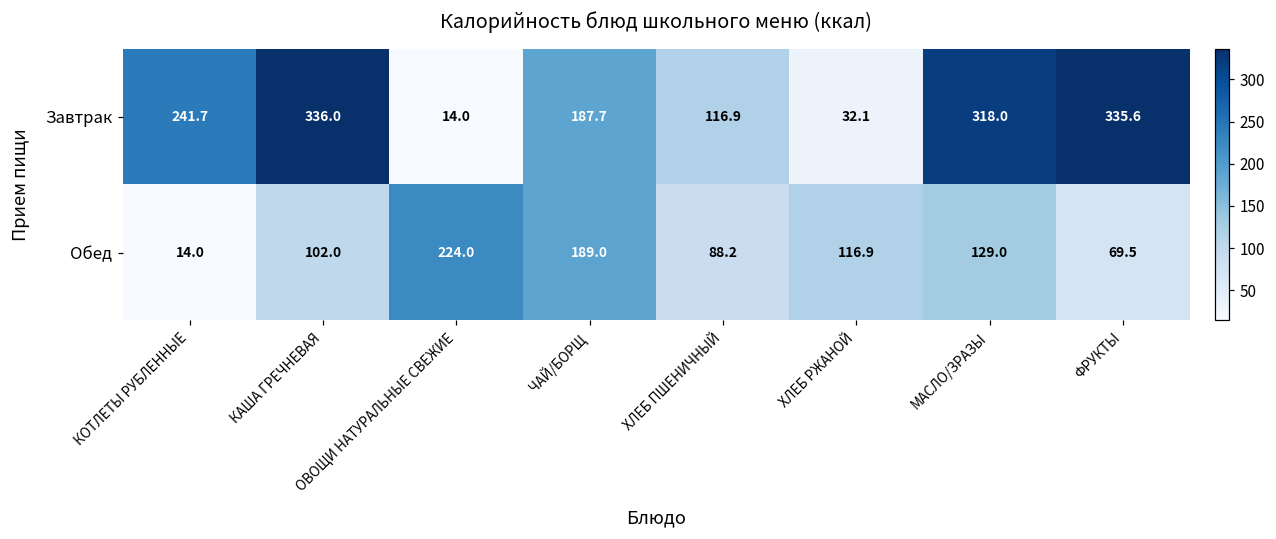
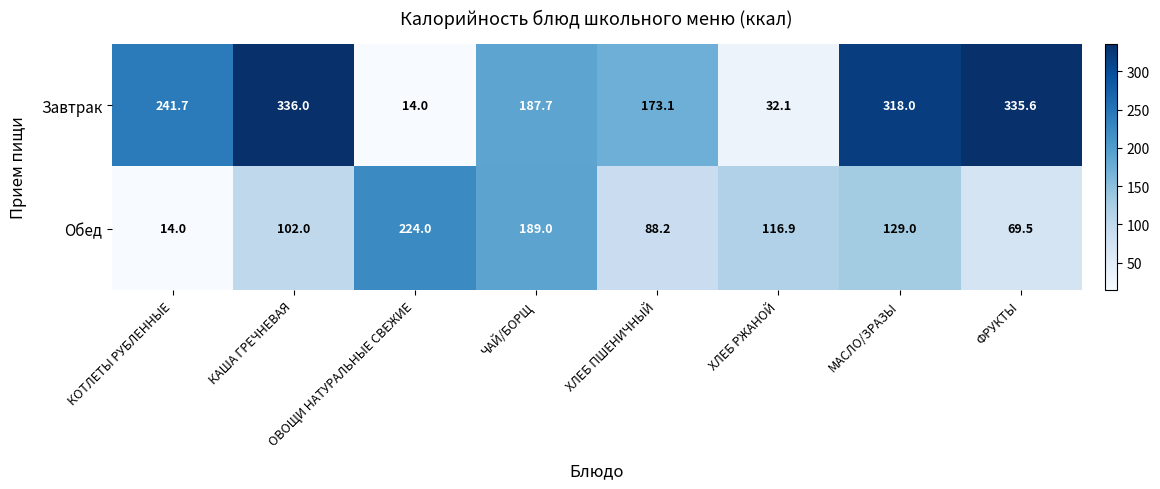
  {
    "Завтрак": {
      "КОТЛЕТЫ РУБЛЕННЫЕ": 241.7,
      "КАША ГРЕЧНЕВАЯ": 336.0,
      "ОВОЩИ НАТУРАЛЬНЫЕ СВЕЖИЕ": 14.0,
      "ЧАЙ/БОРЩ": 187.7,
-     "ХЛЕБ ПШЕНИЧНЫЙ": 116.9,
+     "ХЛЕБ ПШЕНИЧНЫЙ": 173.1,
      "ХЛЕБ РЖАНОЙ": 32.1,
      "МАСЛО/ЗРАЗЫ": 318.0,
      "ФРУКТЫ": 335.6
    },
    "Обед": {
      "КОТЛЕТЫ РУБЛЕННЫЕ": 14.0,
      "КАША ГРЕЧНЕВАЯ": 102.0,
      "ОВОЩИ НАТУРАЛЬНЫЕ СВЕЖИЕ": 224.0,
      "ЧАЙ/БОРЩ": 189.0,
      "ХЛЕБ ПШЕНИЧНЫЙ": 88.2,
      "ХЛЕБ РЖАНОЙ": 116.9,
      "МАСЛО/ЗРАЗЫ": 129.0,
      "ФРУКТЫ": 69.5
    }
  }
